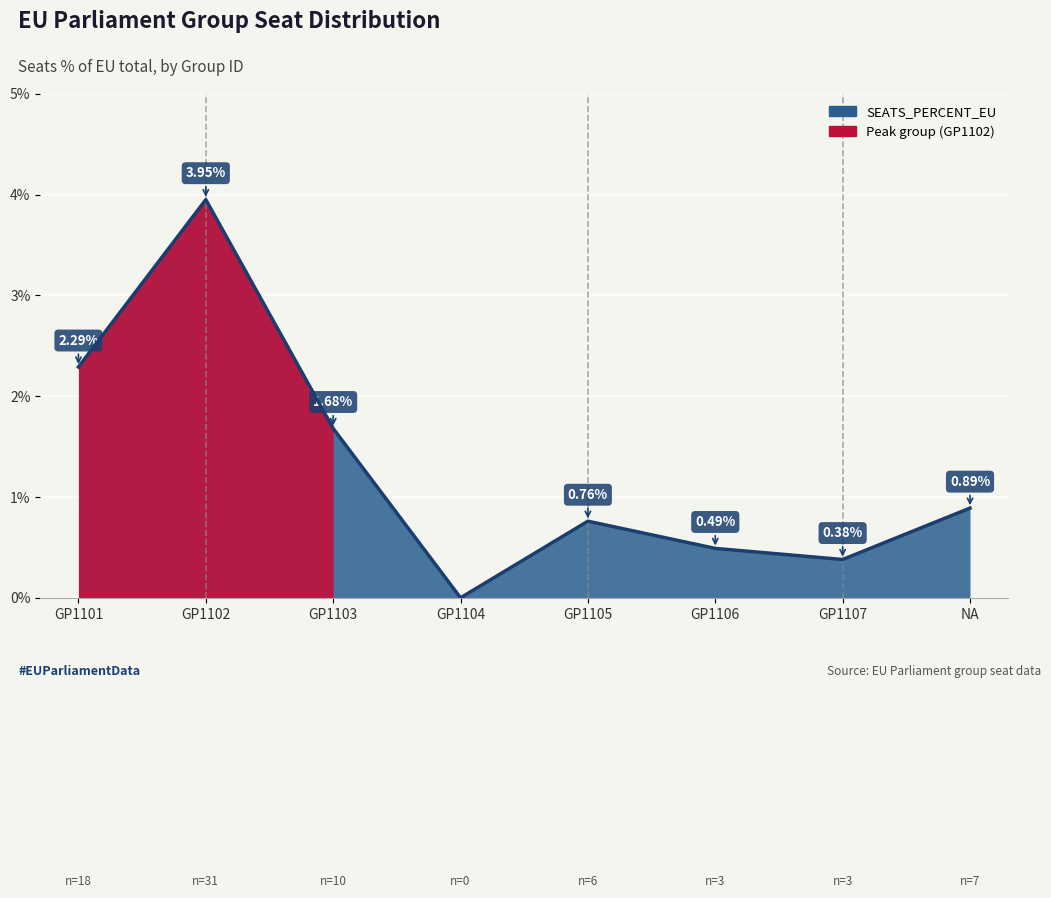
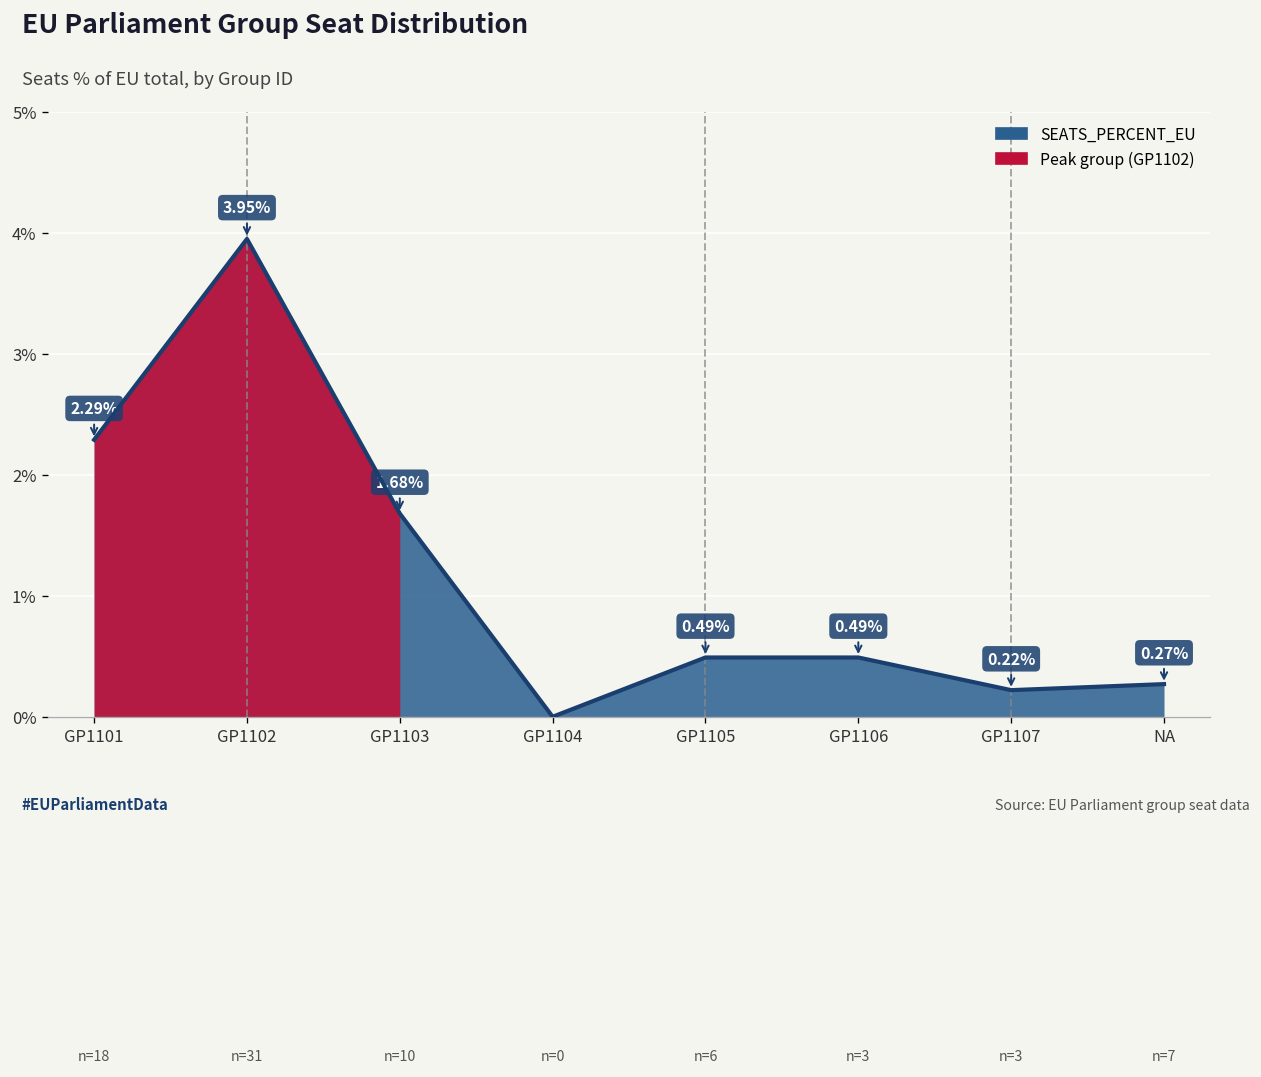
  {
    "SEATS_PERCENT_EU": {
-     "GP1105": "0.76%",
-     "GP1107": "0.38%",
-     "NA": "0.89%"
+     "GP1105": "0.49%",
+     "GP1107": "0.22%",
+     "NA": "0.27%"
    }
  }
